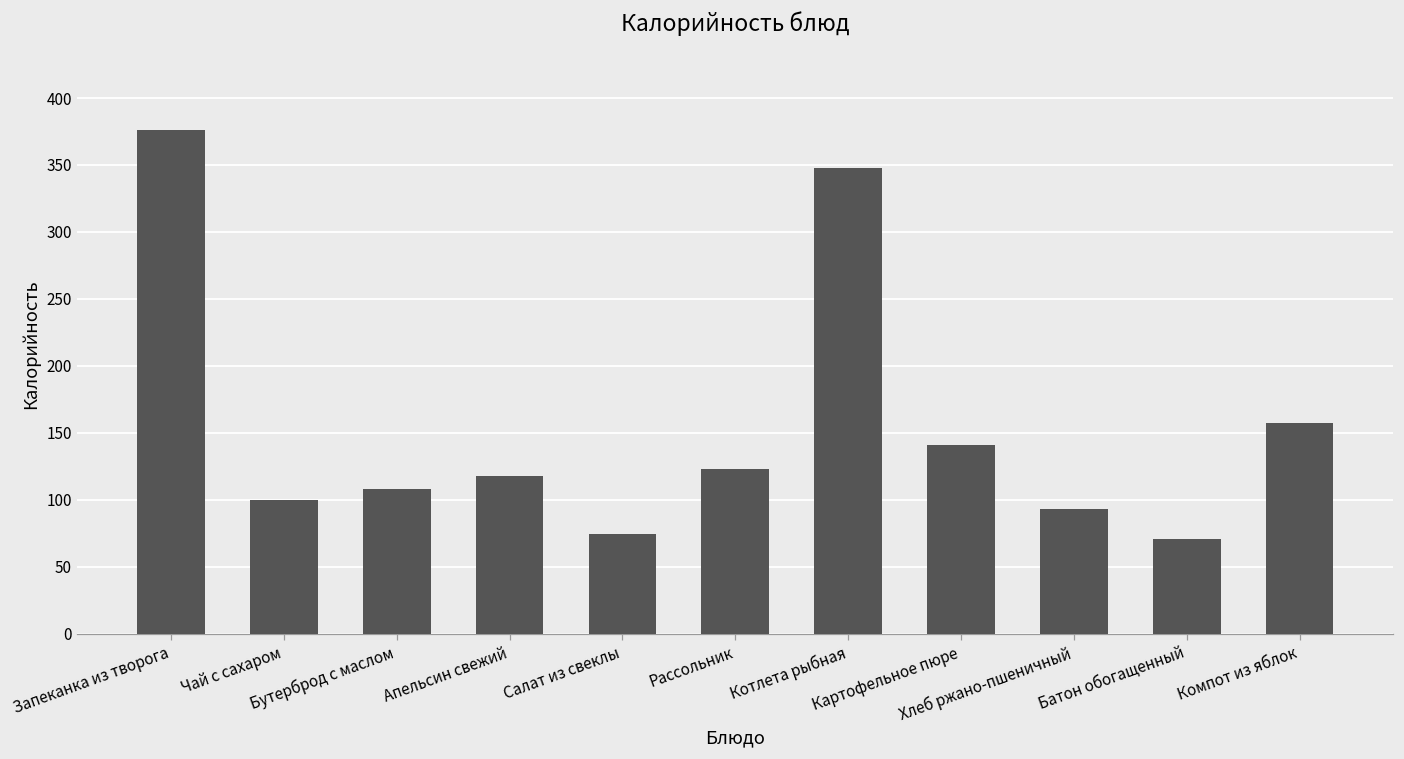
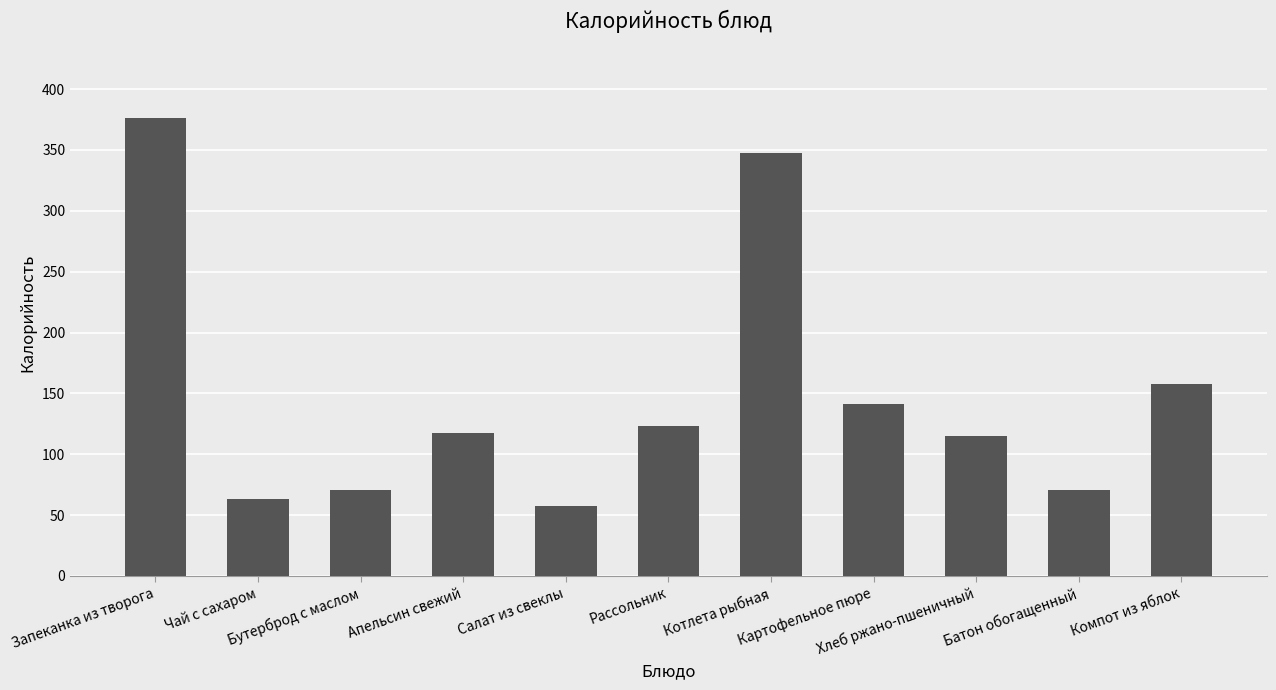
  {
    "Запеканка из творога": 376,
-   "Чай с сахаром": 100,
-   "Бутерброд с маслом": 108,
+   "Чай с сахаром": 63,
+   "Бутерброд с маслом": 71,
    "Апельсин свежий": 118,
-   "Салат из свеклы": 74,
+   "Салат из свеклы": 58,
    "Рассольник": 123,
    "Котлета рыбная": 347,
    "Картофельное пюре": 141,
-   "Хлеб ржано-пшеничный": 93,
+   "Хлеб ржано-пшеничный": 115,
    "Батон обогащенный": 71,
    "Компот из яблок": 158
  }
